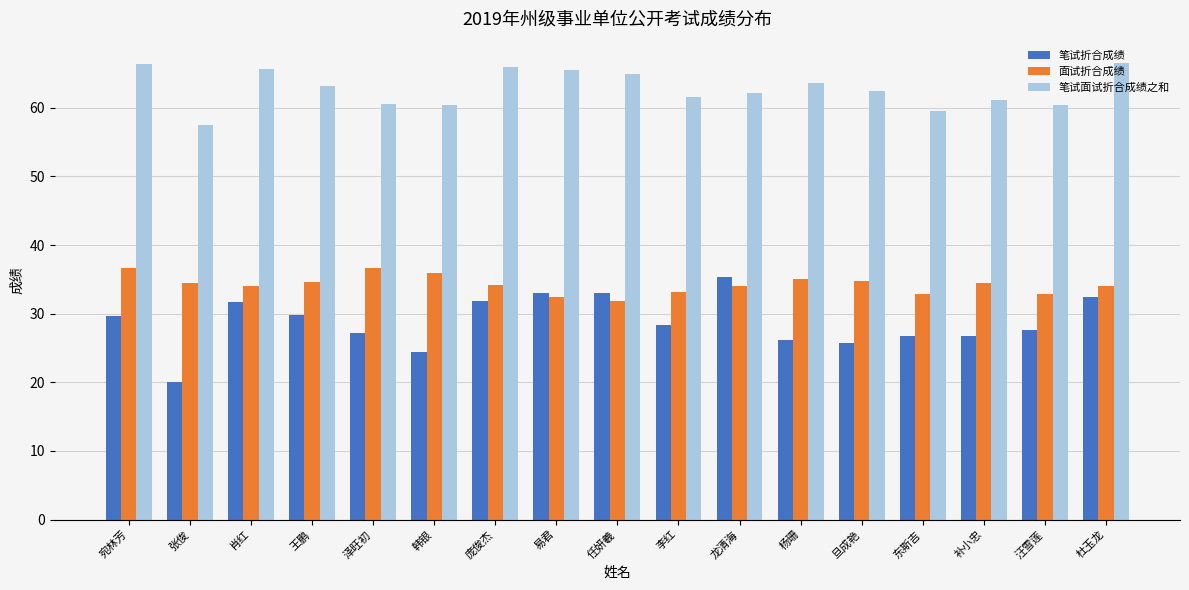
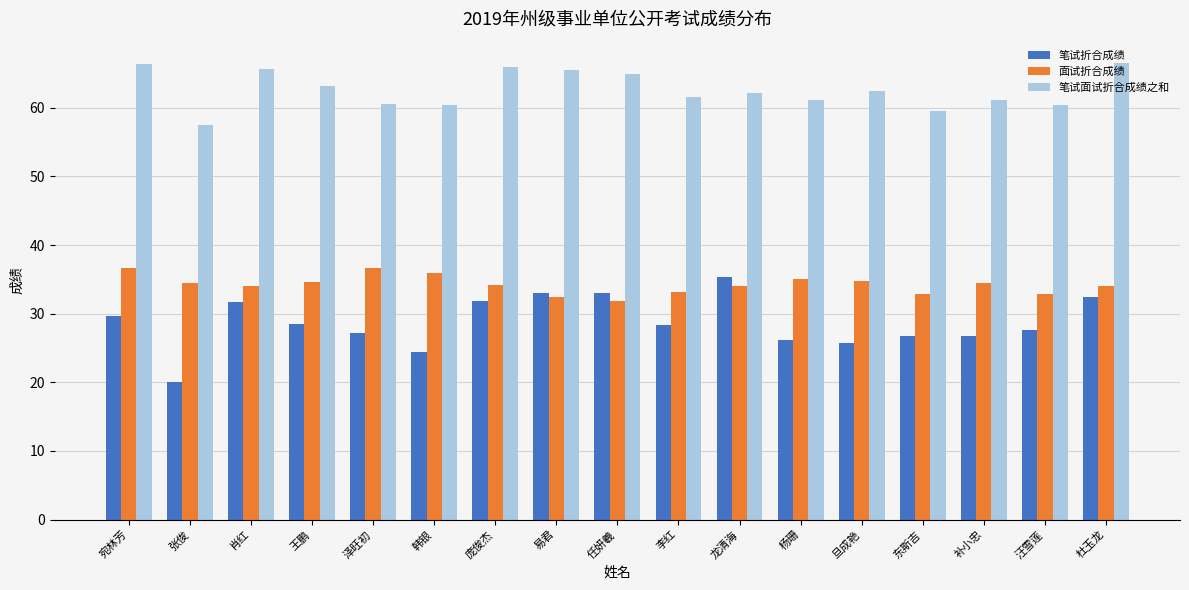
  {
    "笔试折合成绩": {
      "宛林芳": 30,
      "张俊": 20,
      "肖红": 32,
-     "王鹏": 30,
+     "王鹏": 28,
      "泽旺初": 27,
      "韩银": 24,
      "庞俊杰": 32,
      "易君": 33,
      "任妍羲": 33,
      "李红": 28,
      "龙清海": 35,
      "杨珊": 26,
      "旦成艳": 26,
      "东斯吉": 27,
      "补小忠": 27,
      "汪雪莲": 28,
      "杜玉龙": 32
    },
    "面试折合成绩": {
      "宛林芳": 37,
      "张俊": 35,
      "肖红": 34,
      "王鹏": 35,
      "泽旺初": 37,
      "韩银": 36,
      "庞俊杰": 34,
      "易君": 32,
      "任妍羲": 32,
      "李红": 33,
      "龙清海": 34,
      "杨珊": 35,
      "旦成艳": 35,
      "东斯吉": 33,
      "补小忠": 34,
      "汪雪莲": 33,
      "杜玉龙": 34
    },
    "笔试面试折合成绩之和": {
      "宛林芳": 66,
      "张俊": 58,
      "肖红": 66,
      "王鹏": 63,
      "泽旺初": 61,
      "韩银": 60,
      "庞俊杰": 66,
      "易君": 66,
      "任妍羲": 65,
      "李红": 62,
      "龙清海": 62,
-     "杨珊": 64,
+     "杨珊": 61,
      "旦成艳": 62,
      "东斯吉": 60,
      "补小忠": 61,
      "汪雪莲": 60,
      "杜玉龙": 66
    }
  }
